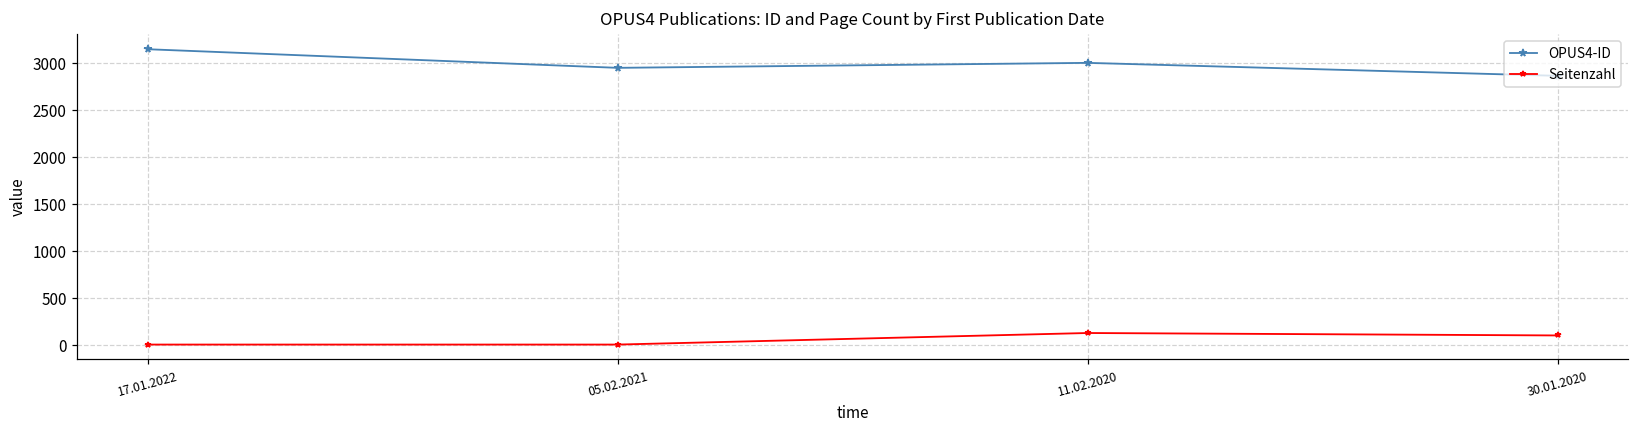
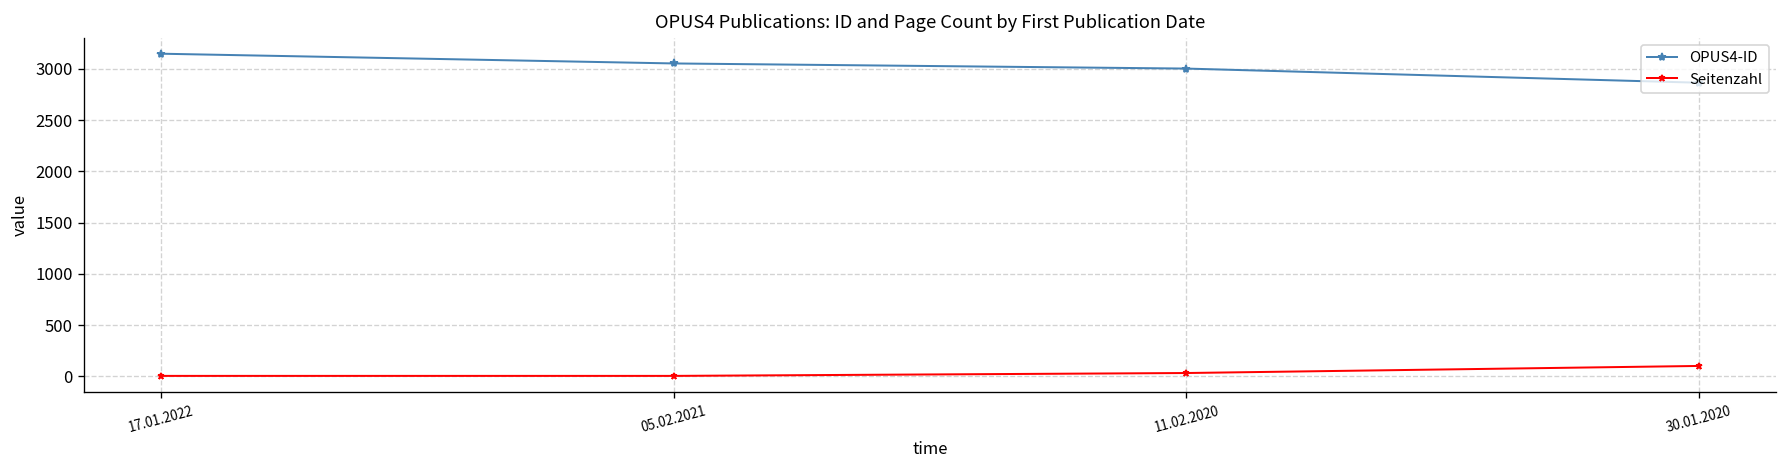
  {
    "OPUS4-ID": {
      "17.01.2022": 3100,
-     "05.02.2021": 2900,
+     "05.02.2021": 3100,
      "11.02.2020": 3000
    },
    "Seitenzahl": {
      "17.01.2022": 0,
      "05.02.2021": 0,
-     "11.02.2020": 100,
+     "11.02.2020": 0,
      "30.01.2020": 100
    }
  }
